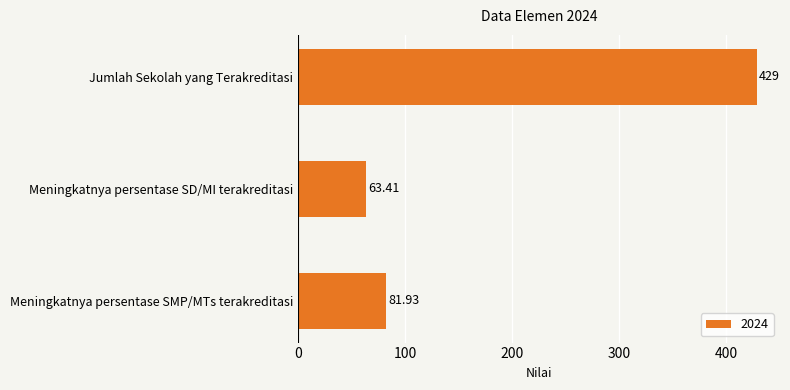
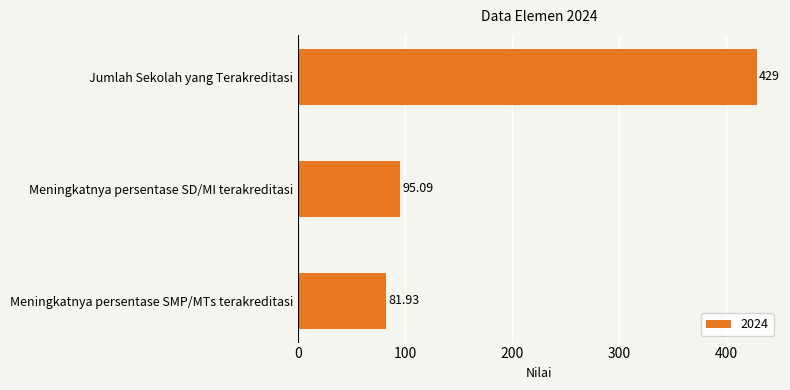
  {
    "Jumlah Sekolah yang Terakreditasi": 429,
-   "Meningkatnya persentase SD/MI terakreditasi": 63.41,
+   "Meningkatnya persentase SD/MI terakreditasi": 95.09,
    "Meningkatnya persentase SMP/MTs terakreditasi": 81.93
  }
